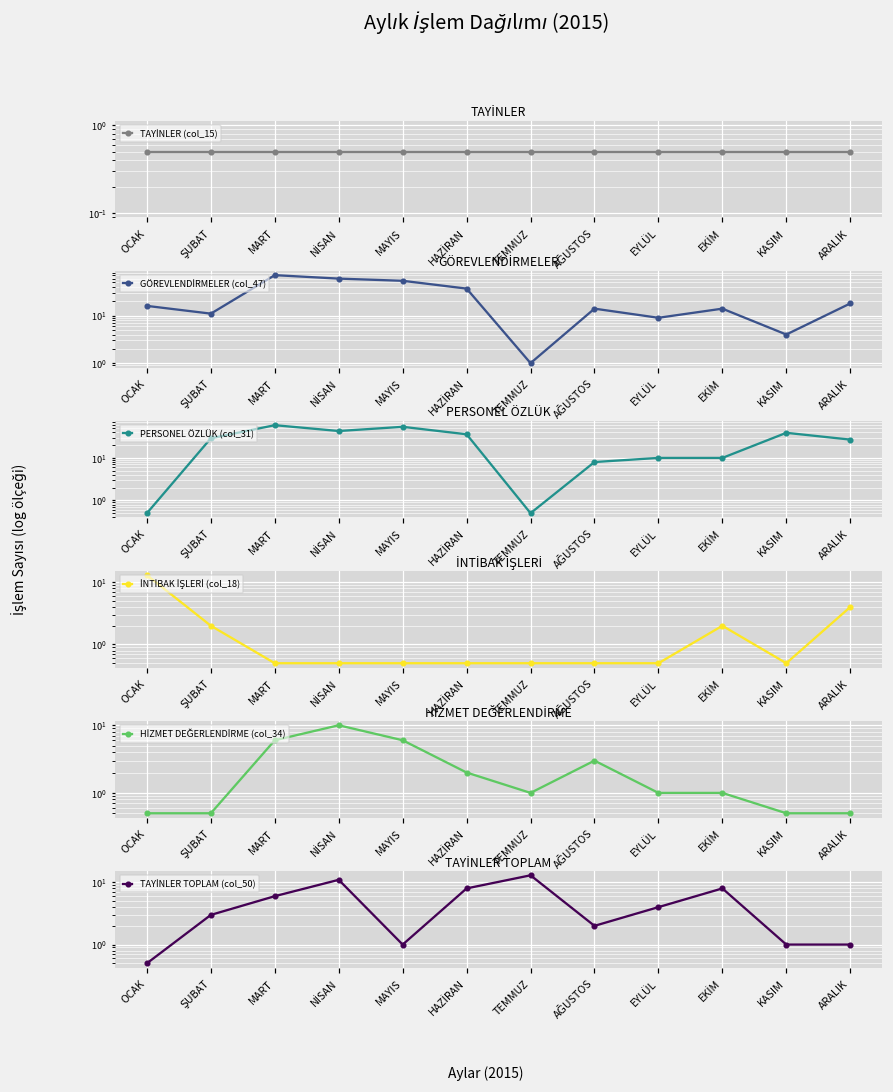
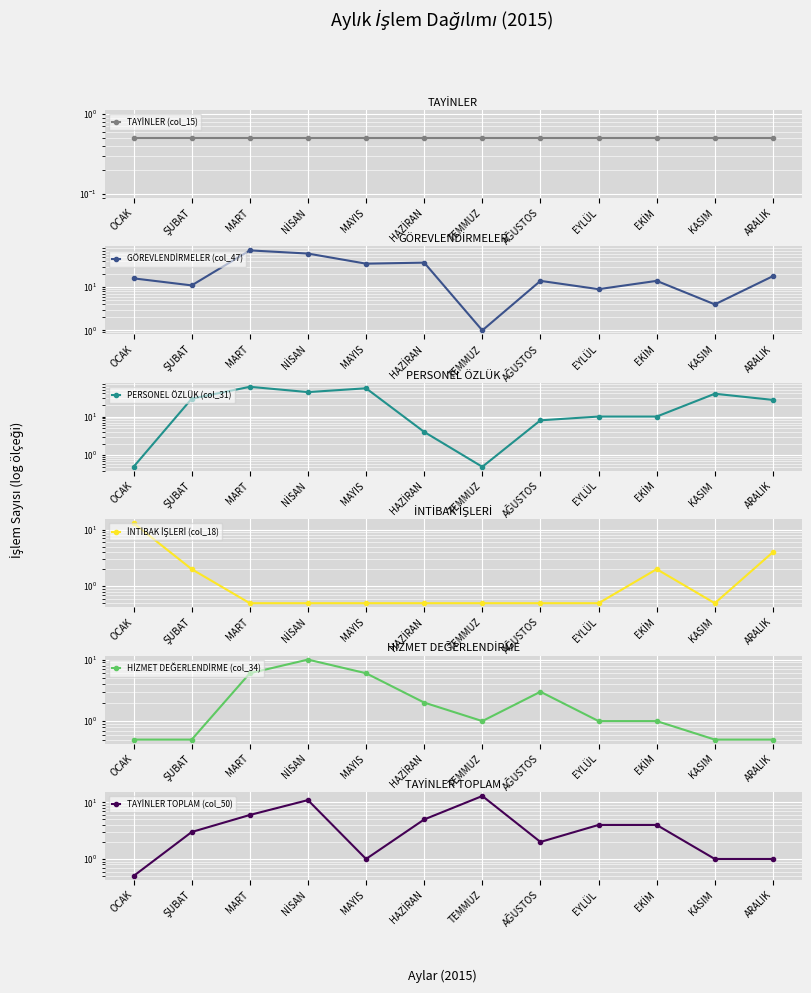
  {
    "TAYİNLER": {
      "OCAK": 0.5,
      "ŞUBAT": 0.5,
      "MART": 0.5,
      "NİSAN": 0.5,
      "MAYIS": 0.5,
      "HAZİRAN": 0.5,
      "TEMMUZ": 0.5,
      "AĞUSTOS": 0.5,
      "EYLÜL": 0.5,
      "EKİM": 0.5,
      "KASIM": 0.5,
      "ARALIK": 0.5
    },
    "GÖREVLENDİRMELER": {
      "OCAK": 16,
      "ŞUBAT": 11,
      "MART": 70,
      "NİSAN": 60,
-     "MAYIS": 50,
+     "MAYIS": 40,
      "HAZİRAN": 40,
      "TEMMUZ": 1,
      "AĞUSTOS": 14,
      "EYLÜL": 9,
      "EKİM": 14,
      "KASIM": 4,
      "ARALIK": 18
    },
    "PERSONEL ÖZLÜK": {
      "OCAK": 0.5,
      "MART": 60,
      "NİSAN": 40,
      "MAYIS": 50,
-     "HAZİRAN": 40,
+     "HAZİRAN": 4,
      "TEMMUZ": 0.5,
      "AĞUSTOS": 8,
      "EYLÜL": 10,
      "EKİM": 10,
      "KASIM": 40,
      "ARALIK": 30
    },
    "İNTİBAK İŞLERİ": {
      "OCAK": 13,
      "ŞUBAT": 2.0,
      "MART": 0.5,
      "NİSAN": 0.5,
      "MAYIS": 0.5,
      "HAZİRAN": 0.5,
      "TEMMUZ": 0.5,
      "AĞUSTOS": 0.5,
      "EYLÜL": 0.5,
      "EKİM": 2.0,
      "KASIM": 0.5,
      "ARALIK": 4
    },
    "HİZMET DEĞERLENDİRME": {
      "OCAK": 0.5,
      "ŞUBAT": 0.5,
      "NİSAN": 10,
      "MAYIS": 6,
      "HAZİRAN": 2.0,
      "TEMMUZ": 1.0,
      "AĞUSTOS": 3,
      "EYLÜL": 1.0,
      "EKİM": 1.0,
      "KASIM": 0.5,
      "ARALIK": 0.5
    },
    "TAYİNLER TOPLAM": {
      "OCAK": 0.5,
      "ŞUBAT": 3,
      "MART": 6,
      "NİSAN": 11,
      "MAYIS": 1,
-     "HAZİRAN": 8,
+     "HAZİRAN": 5,
      "TEMMUZ": 13,
      "AĞUSTOS": 2,
      "EYLÜL": 4,
-     "EKİM": 8,
+     "EKİM": 4,
      "KASIM": 1,
      "ARALIK": 1
    }
  }
